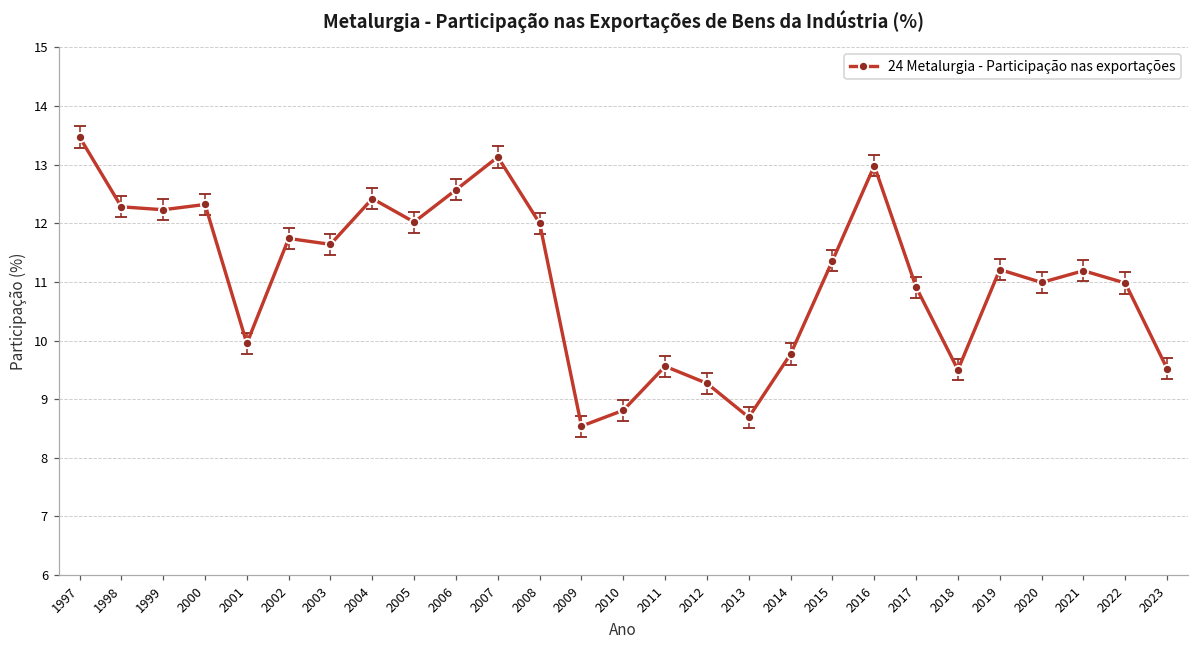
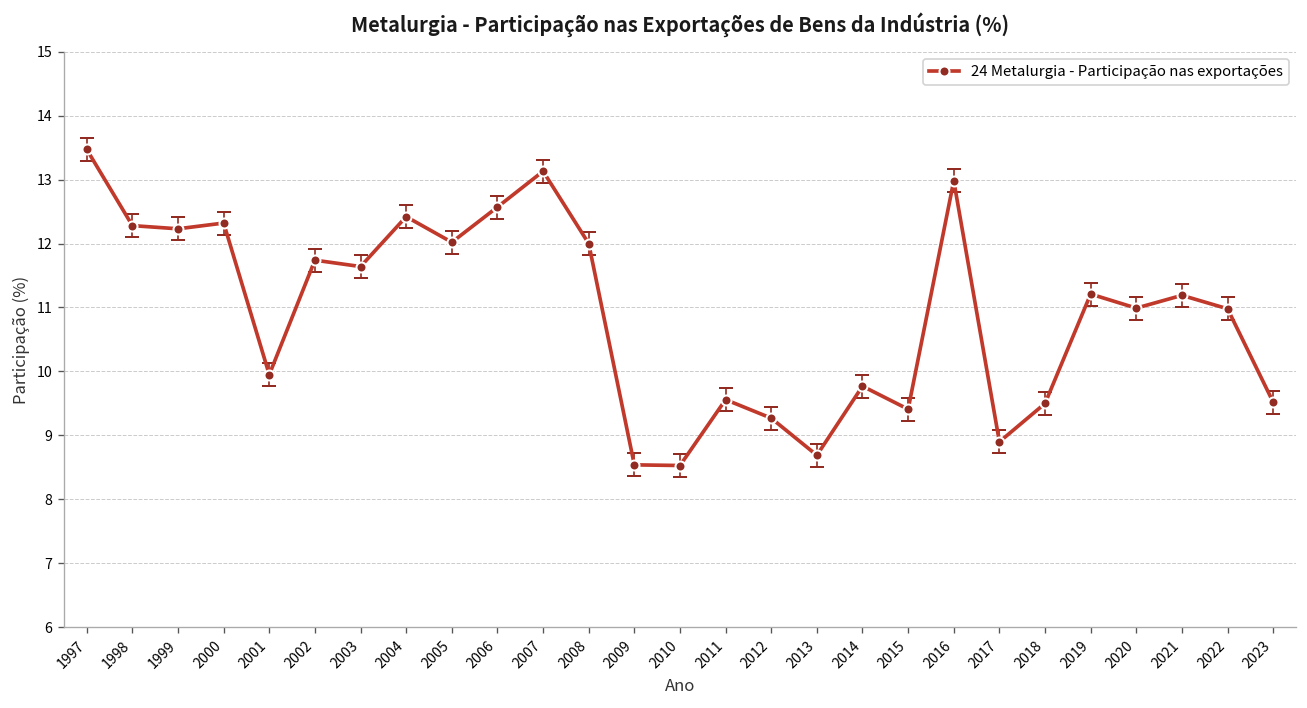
  {
    "24 Metalurgia - Participação nas exportações": {
      "1997": 13.5,
      "1998": 12.3,
      "1999": 12.2,
      "2000": 12.3,
      "2001": 10.0,
      "2002": 11.7,
      "2003": 11.6,
      "2004": 12.4,
      "2005": 12.0,
      "2006": 12.6,
      "2007": 13.1,
      "2008": 12.0,
      "2009": 8.5,
-     "2010": 8.8,
+     "2010": 8.5,
      "2011": 9.6,
      "2012": 9.3,
      "2013": 8.7,
      "2014": 9.8,
-     "2015": 11.4,
+     "2015": 9.4,
      "2016": 13.0,
-     "2017": 10.9,
+     "2017": 8.9,
      "2018": 9.5,
      "2019": 11.2,
      "2020": 11.0,
      "2021": 11.2,
      "2022": 11.0,
      "2023": 9.5
    }
  }
